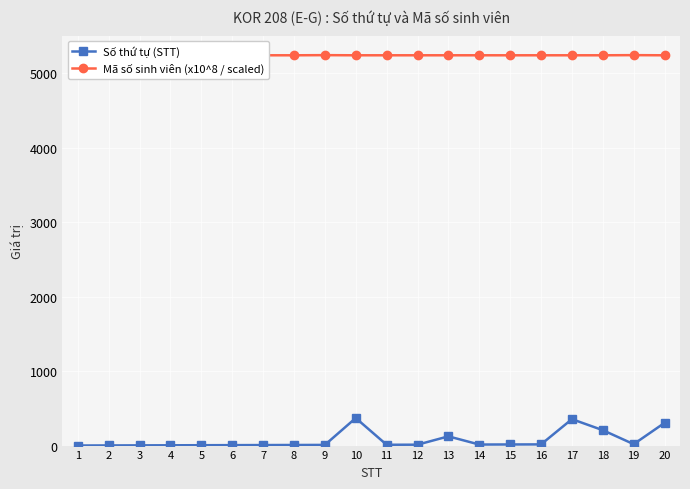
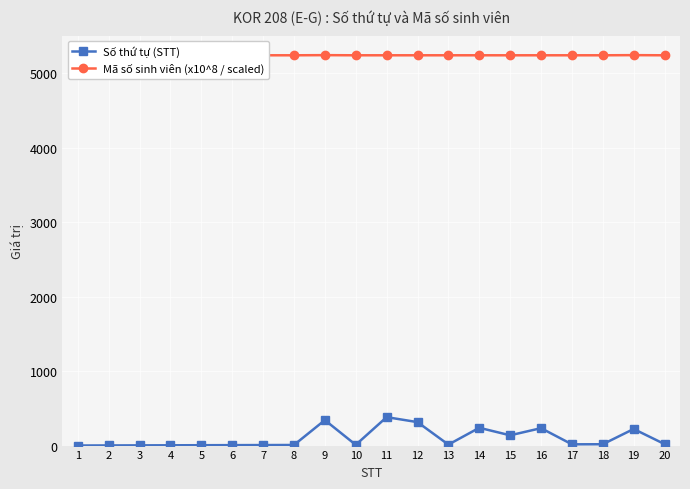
  {
    "Số thứ tự (STT)": {
      "1": 0,
      "2": 0,
      "3": 0,
      "4": 0,
      "5": 0,
      "6": 0,
      "7": 0,
      "8": 0,
-     "9": 0,
-     "10": 400,
-     "11": 0,
-     "12": 0,
-     "13": 100,
-     "14": 0,
-     "15": 0,
-     "16": 0,
-     "17": 400,
-     "18": 200,
-     "19": 0,
-     "20": 300
+     "9": 300,
+     "10": 0,
+     "11": 400,
+     "12": 300,
+     "13": 0,
+     "14": 200,
+     "15": 100,
+     "16": 200,
+     "17": 0,
+     "18": 0,
+     "19": 200,
+     "20": 0
    },
    "Mã số sinh viên (x10^8 / scaled)": {
      "8": 5200,
      "9": 5200,
      "10": 5200,
      "11": 5200,
      "12": 5200,
      "13": 5200,
      "14": 5200,
      "15": 5200,
      "16": 5200,
      "17": 5200,
      "18": 5200,
      "19": 5200,
      "20": 5200
    }
  }
